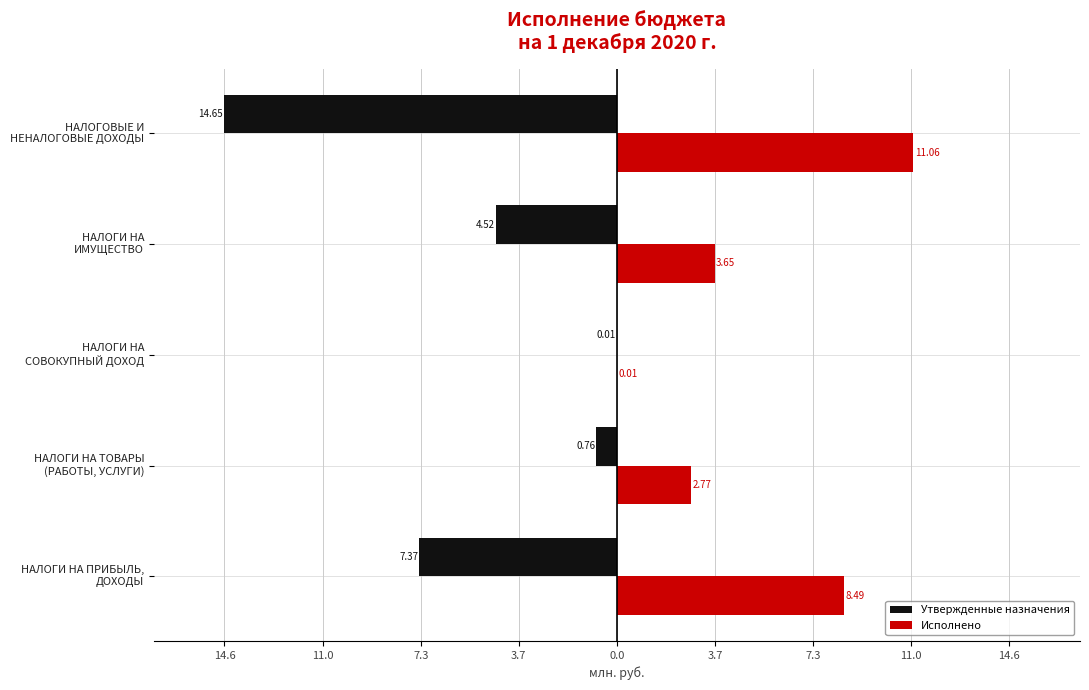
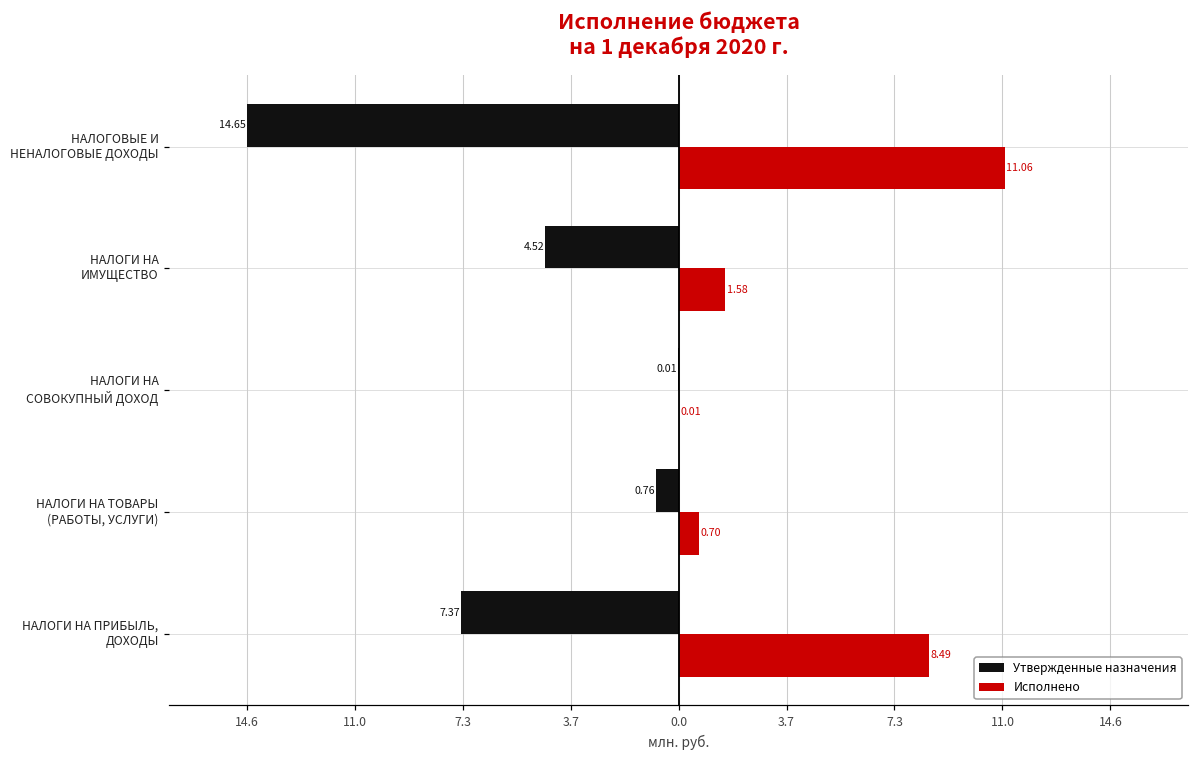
  {
    "Исполнено": {
      "НАЛОГОВЫЕ И НЕНАЛОГОВЫЕ ДОХОДЫ": 11.06,
-     "НАЛОГИ НА ИМУЩЕСТВО": 3.65,
+     "НАЛОГИ НА ИМУЩЕСТВО": 1.58,
      "НАЛОГИ НА СОВОКУПНЫЙ ДОХОД": 0.01,
-     "НАЛОГИ НА ТОВАРЫ (РАБОТЫ, УСЛУГИ)": 2.77,
+     "НАЛОГИ НА ТОВАРЫ (РАБОТЫ, УСЛУГИ)": 0.70,
      "НАЛОГИ НА ПРИБЫЛЬ, ДОХОДЫ": 8.49
    }
  }
